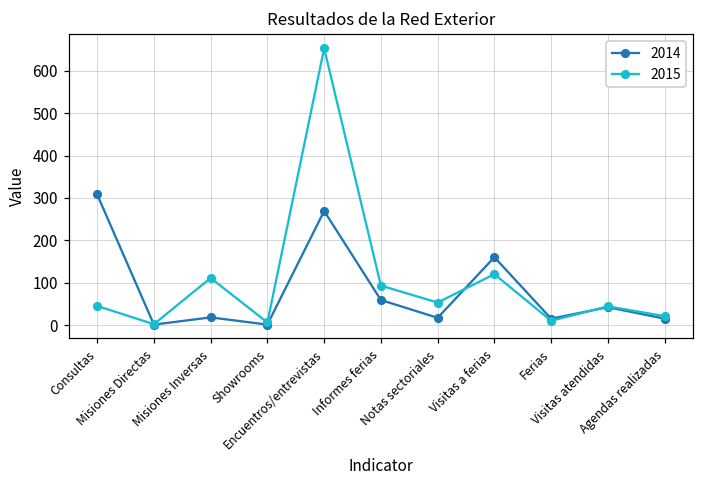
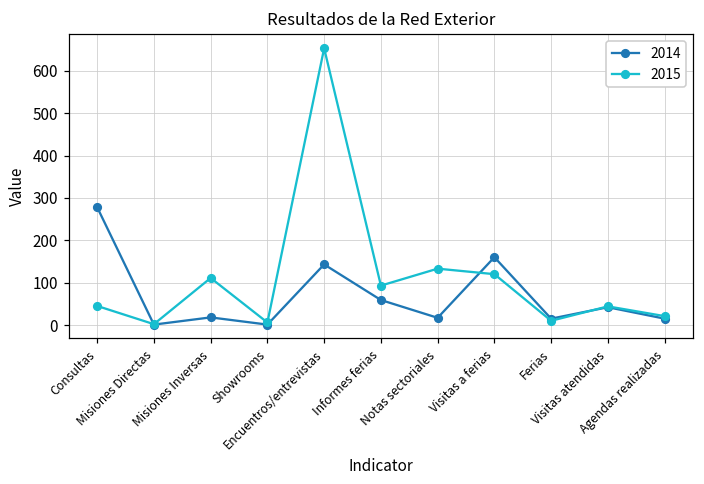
  {
    "2014": {
-     "Consultas": 310,
+     "Consultas": 280,
      "Misiones Inversas": 20,
-     "Encuentros/entrevistas": 270,
+     "Encuentros/entrevistas": 140,
      "Informes ferias": 60,
      "Notas sectoriales": 20,
      "Visitas a ferias": 160
    },
    "2015": {
      "Consultas": 50,
      "Misiones Inversas": 110,
      "Encuentros/entrevistas": 650,
      "Informes ferias": 90,
-     "Notas sectoriales": 50,
+     "Notas sectoriales": 130,
      "Visitas a ferias": 120
    }
  }
